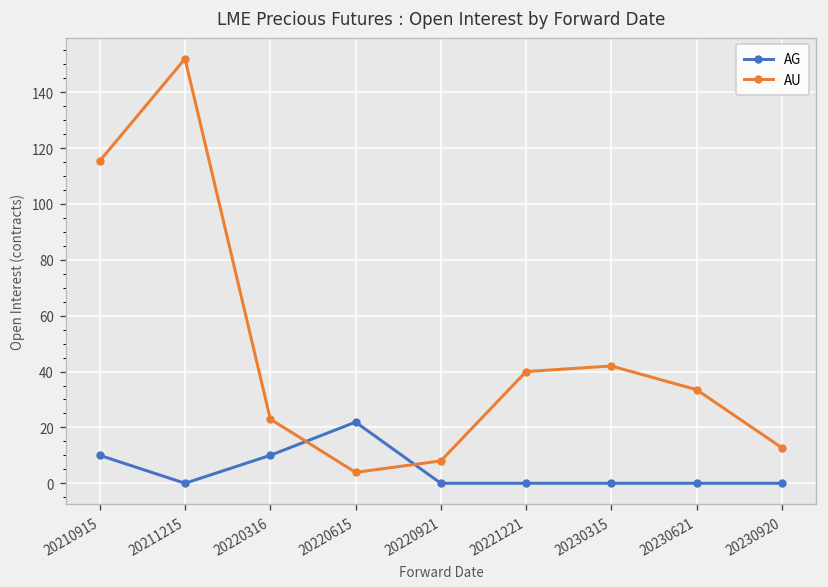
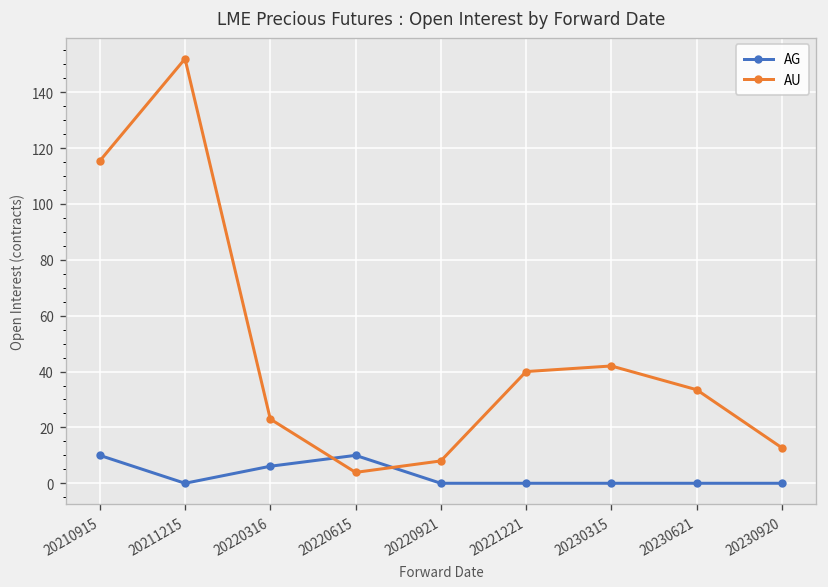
  {
    "AG": {
      "20210915": 10,
      "20211215": 0,
-     "20220316": 10,
-     "20220615": 22,
+     "20220316": 6,
+     "20220615": 10,
      "20220921": 0,
      "20221221": 0,
      "20230315": 0,
      "20230621": 0,
      "20230920": 0
    },
    "AU": {
      "20210915": 115,
      "20211215": 152,
      "20220316": 23,
      "20220615": 4,
      "20220921": 8,
      "20221221": 40,
      "20230315": 42,
      "20230621": 34,
      "20230920": 13
    }
  }
